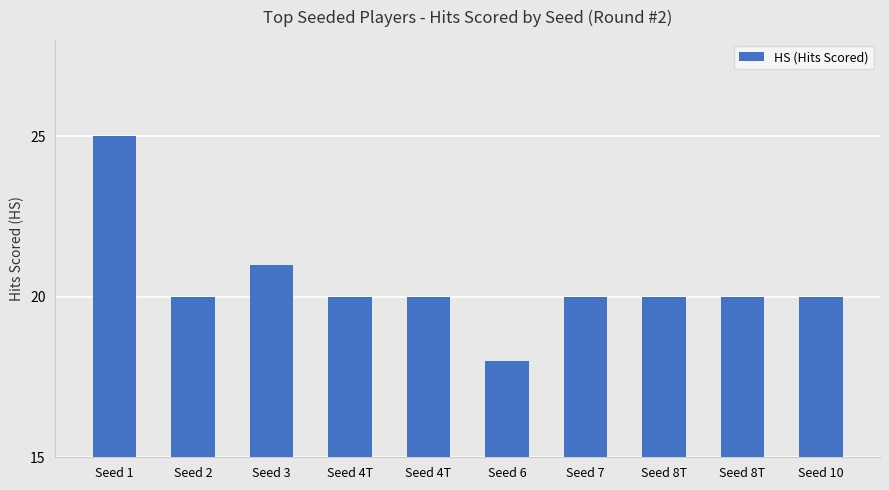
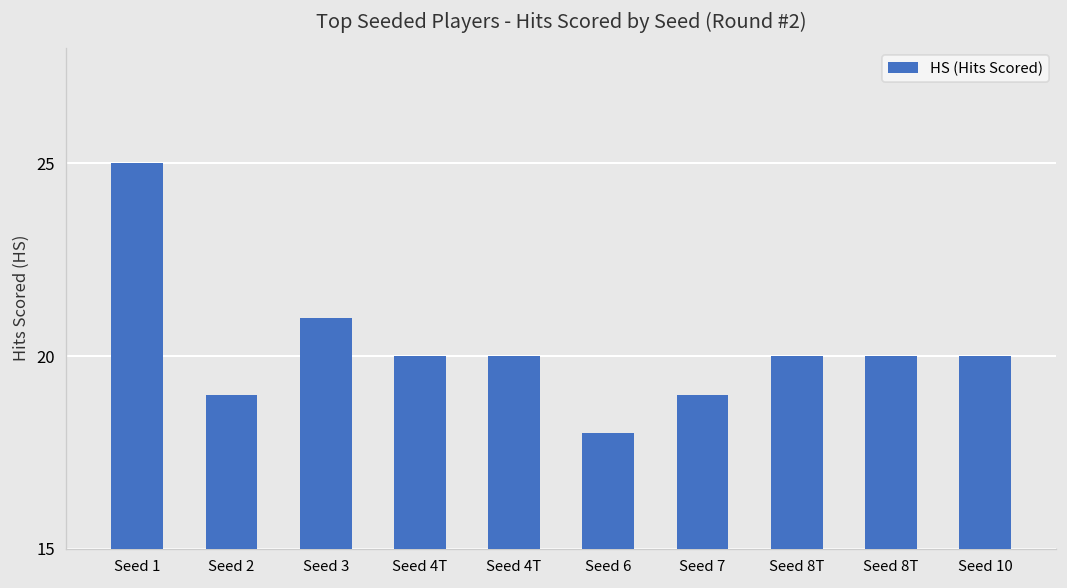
  {
    "Seed 1": 25,
-   "Seed 2": 20,
+   "Seed 2": 19,
    "Seed 3": 21,
    "Seed 6": 18,
-   "Seed 7": 20,
+   "Seed 7": 19,
    "Seed 10": 20
  }
